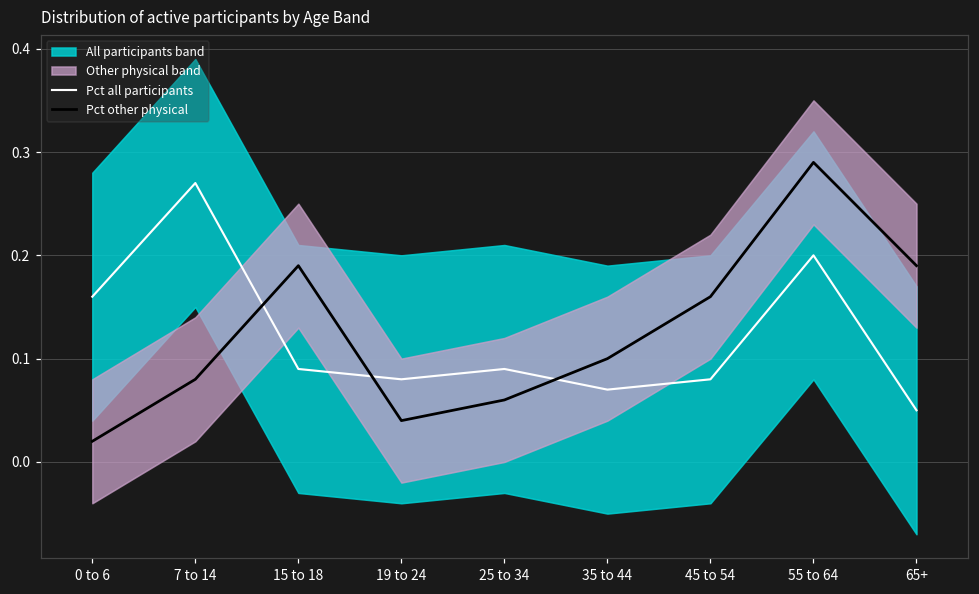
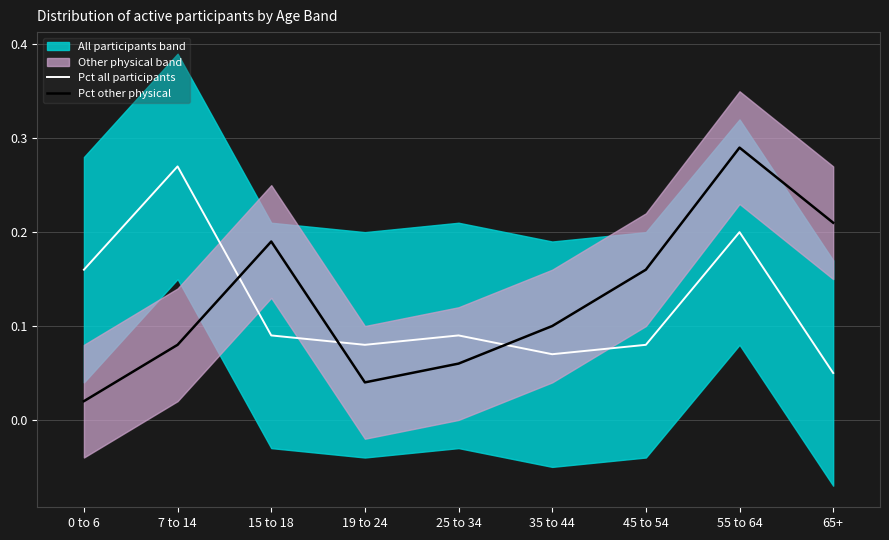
  {
    "Pct all participants": {
      "0 to 6": 0.16,
      "7 to 14": 0.27,
      "15 to 18": 0.09,
      "19 to 24": 0.08,
      "25 to 34": 0.09,
      "35 to 44": 0.07,
      "45 to 54": 0.08,
      "55 to 64": 0.20,
      "65+": 0.05
    },
    "Pct other physical": {
      "0 to 6": 0.02,
      "7 to 14": 0.08,
      "15 to 18": 0.19,
      "19 to 24": 0.04,
      "25 to 34": 0.06,
      "35 to 44": 0.10,
      "45 to 54": 0.16,
      "55 to 64": 0.29,
-     "65+": 0.19
+     "65+": 0.21
    },
    "Other physical band": {
      "25 to 34": 0.12
    }
  }
